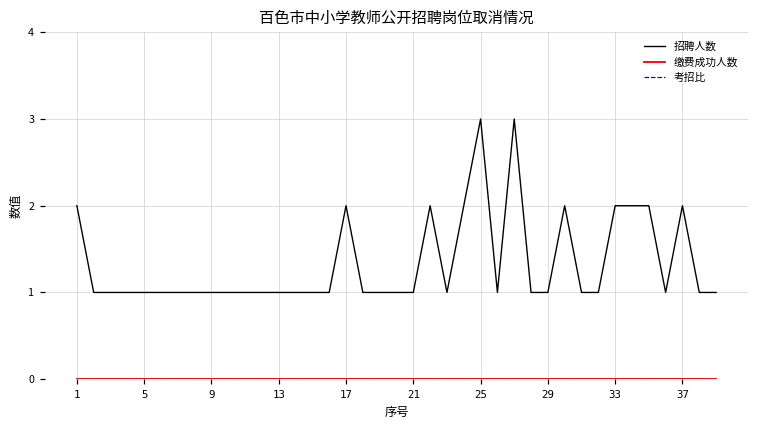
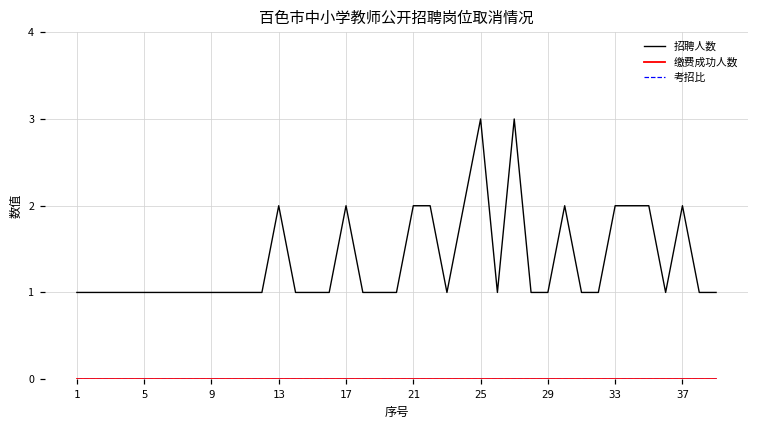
  {
    "招聘人数": {
-     "1": 2,
+     "1": 1,
      "5": 1,
      "9": 1,
-     "13": 1,
+     "13": 2,
      "17": 2,
-     "21": 1,
+     "21": 2,
      "25": 3,
      "29": 1,
      "33": 2,
      "37": 2
    },
    "考招比": {
      "1": 0,
      "5": 0,
      "9": 0,
      "13": 0,
      "17": 0,
      "21": 0,
      "25": 0,
      "29": 0,
      "33": 0,
      "37": 0
    }
  }
